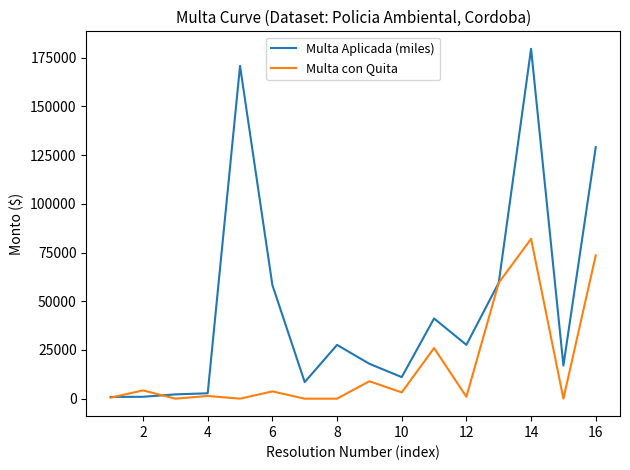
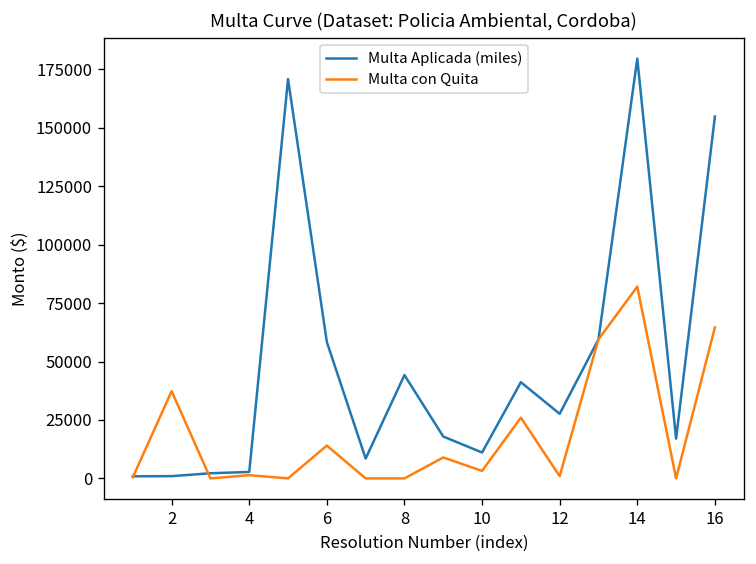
  {
    "Multa Aplicada (miles)": {
      "2": 1000,
      "4": 3000,
      "6": 58000,
-     "8": 28000,
+     "8": 44000,
      "10": 11000,
      "12": 28000,
      "14": 180000,
-     "16": 129000
+     "16": 155000
    },
    "Multa con Quita": {
-     "2": 4000,
+     "2": 37000,
      "4": 1000,
-     "6": 4000,
+     "6": 14000,
      "8": 0,
      "10": 3000,
      "12": 1000,
      "14": 82000,
-     "16": 74000
+     "16": 65000
    }
  }
